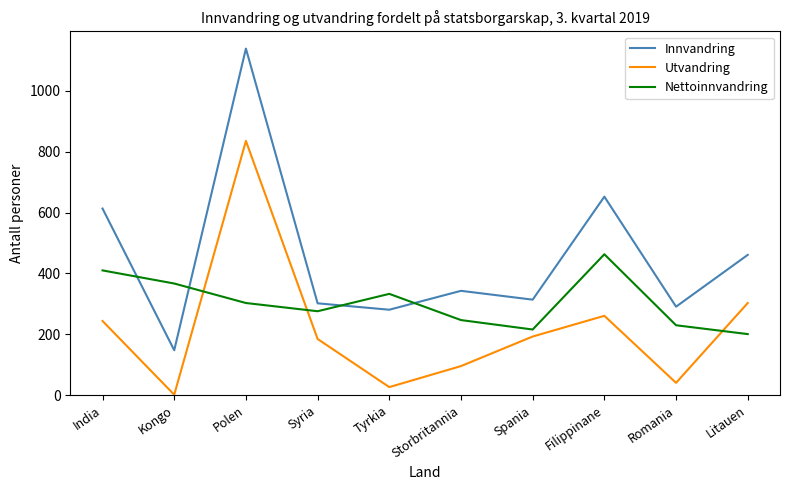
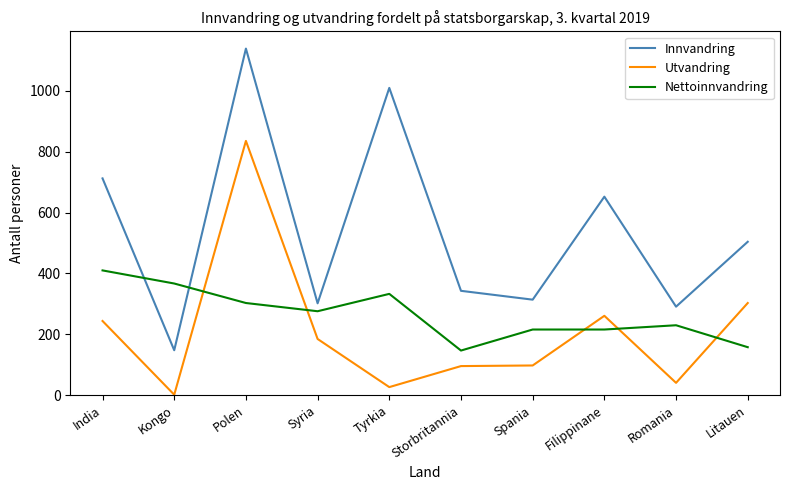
  {
    "Innvandring": {
-     "India": 610,
+     "India": 710,
      "Kongo": 150,
      "Polen": 1140,
      "Syria": 300,
-     "Tyrkia": 280,
+     "Tyrkia": 1010,
      "Storbritannia": 340,
      "Spania": 310,
      "Filippinane": 650,
      "Romania": 290,
-     "Litauen": 460
+     "Litauen": 500
    },
    "Utvandring": {
      "India": 240,
      "Kongo": 0,
      "Polen": 840,
      "Syria": 190,
      "Tyrkia": 30,
      "Storbritannia": 100,
-     "Spania": 190,
+     "Spania": 100,
      "Filippinane": 260,
      "Romania": 40,
      "Litauen": 300
    },
    "Nettoinnvandring": {
      "India": 410,
      "Kongo": 370,
      "Polen": 300,
      "Syria": 280,
      "Tyrkia": 330,
-     "Storbritannia": 250,
+     "Storbritannia": 150,
      "Spania": 220,
-     "Filippinane": 460,
+     "Filippinane": 220,
      "Romania": 230,
-     "Litauen": 200
+     "Litauen": 160
    }
  }
